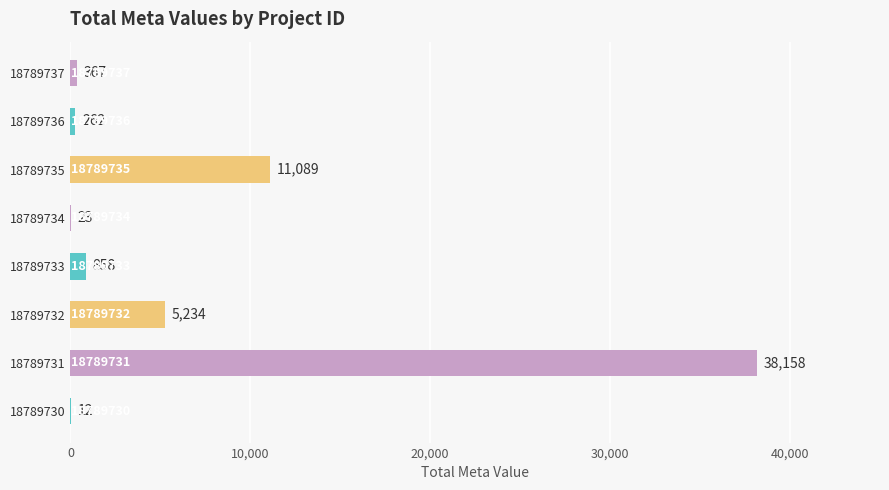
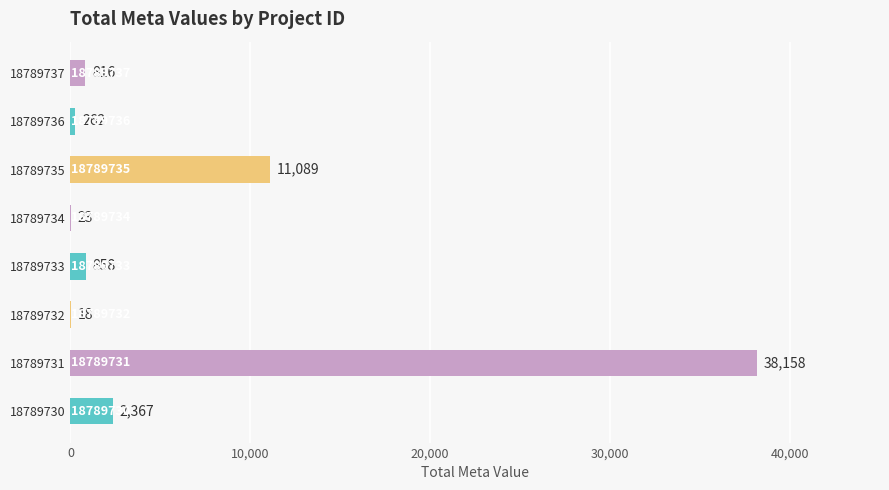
  {
-   "18789737": "367",
+   "18789737": "816",
    "18789736": "262",
    "18789735": "11,089",
    "18789734": "23",
    "18789733": "858",
-   "18789732": "5,234",
+   "18789732": "18",
    "18789731": "38,158",
-   "18789730": "12"
+   "18789730": "2,367"
  }
